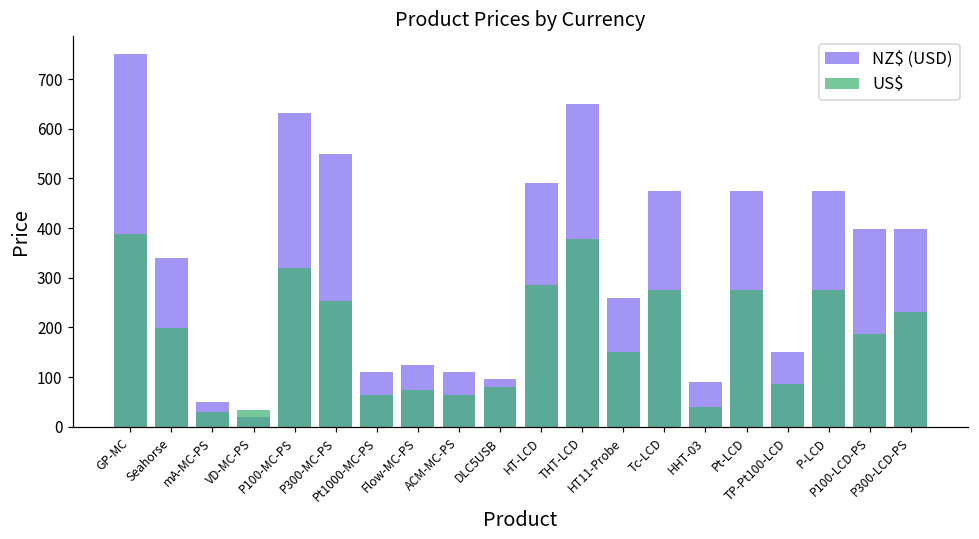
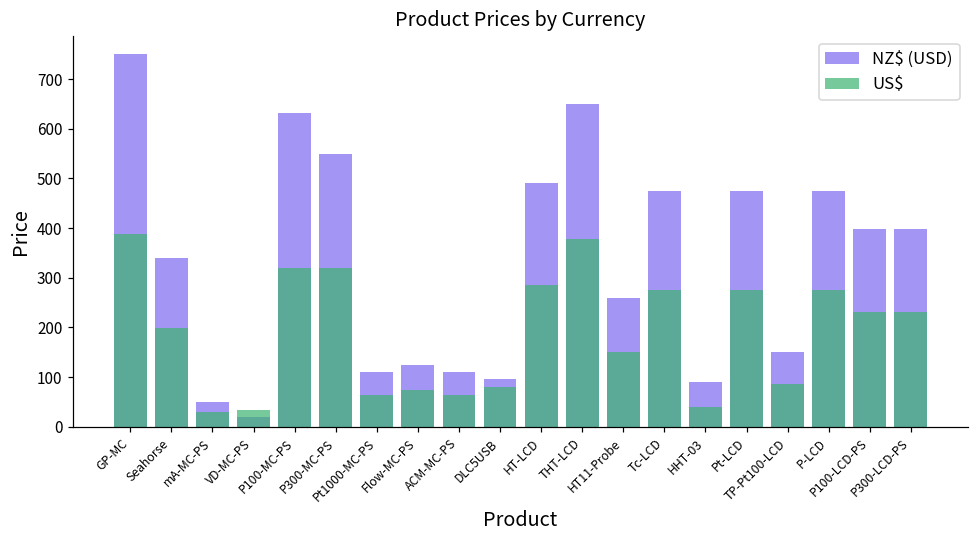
  {
    "NZ$ (USD)": {
      "GP-MC": 750,
      "Seahorse": 340,
      "mA-MC-PS": 50,
      "P100-MC-PS": 630,
      "P300-MC-PS": 550,
      "Pt1000-MC-PS": 110,
      "Flow-MC-PS": 130,
      "ACM-MC-PS": 110,
      "DLC5USB": 100,
      "HT-LCD": 490,
      "THT-LCD": 650,
      "HT11-Probe": 260,
      "Tc-LCD": 480,
      "HHT-03": 90,
      "Pt-LCD": 480,
      "TP-Pt100-LCD": 150,
      "P-LCD": 480,
      "P100-LCD-PS": 400,
      "P300-LCD-PS": 400
    },
    "US$": {
      "VD-MC-PS": 30,
-     "P300-MC-PS": 250,
-     "P100-LCD-PS": 190
+     "P300-MC-PS": 320,
+     "P100-LCD-PS": 230
    }
  }
